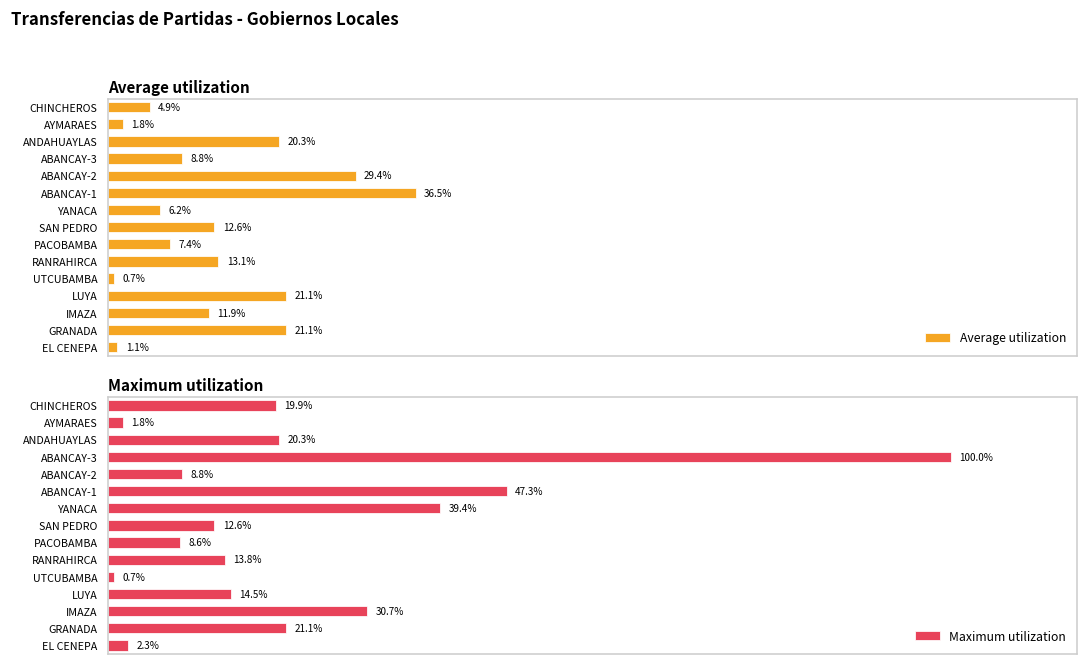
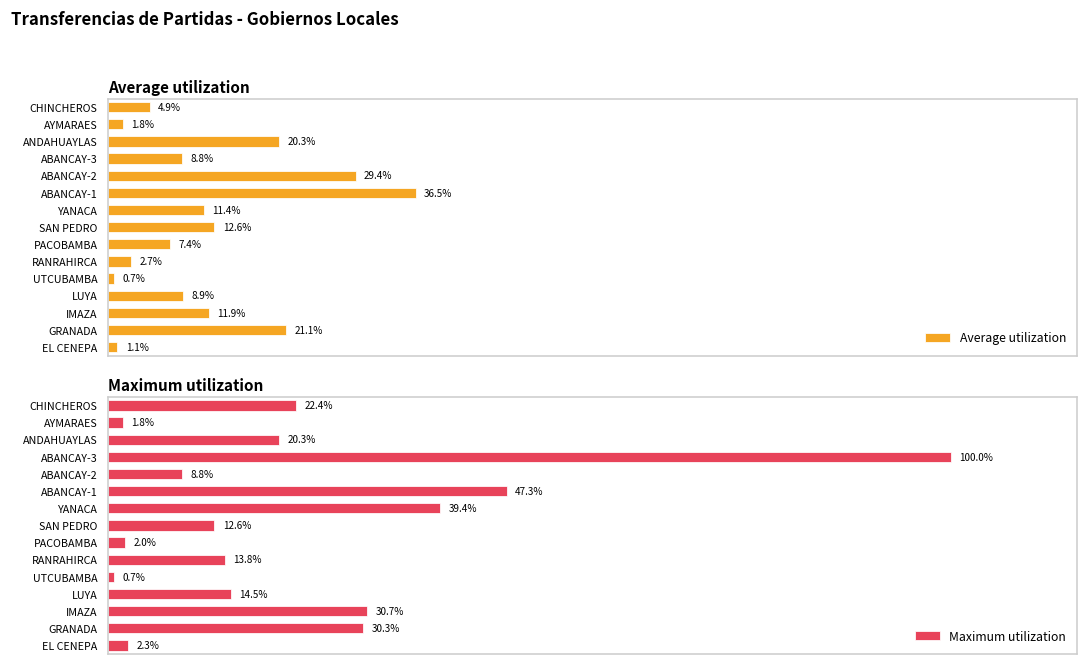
  {
    "Average utilization": {
      "CHINCHEROS": "4.9%",
      "AYMARAES": "1.8%",
      "ANDAHUAYLAS": "20.3%",
      "ABANCAY-3": "8.8%",
      "ABANCAY-2": "29.4%",
      "ABANCAY-1": "36.5%",
-     "YANACA": "6.2%",
+     "YANACA": "11.4%",
      "SAN PEDRO": "12.6%",
      "PACOBAMBA": "7.4%",
-     "RANRAHIRCA": "13.1%",
+     "RANRAHIRCA": "2.7%",
      "UTCUBAMBA": "0.7%",
-     "LUYA": "21.1%",
+     "LUYA": "8.9%",
      "IMAZA": "11.9%",
      "GRANADA": "21.1%",
      "EL CENEPA": "1.1%"
    },
    "Maximum utilization": {
-     "CHINCHEROS": "19.9%",
+     "CHINCHEROS": "22.4%",
      "AYMARAES": "1.8%",
      "ANDAHUAYLAS": "20.3%",
      "ABANCAY-3": "100.0%",
      "ABANCAY-2": "8.8%",
      "ABANCAY-1": "47.3%",
      "YANACA": "39.4%",
      "SAN PEDRO": "12.6%",
-     "PACOBAMBA": "8.6%",
+     "PACOBAMBA": "2.0%",
      "RANRAHIRCA": "13.8%",
      "UTCUBAMBA": "0.7%",
      "LUYA": "14.5%",
      "IMAZA": "30.7%",
-     "GRANADA": "21.1%",
+     "GRANADA": "30.3%",
      "EL CENEPA": "2.3%"
    }
  }
